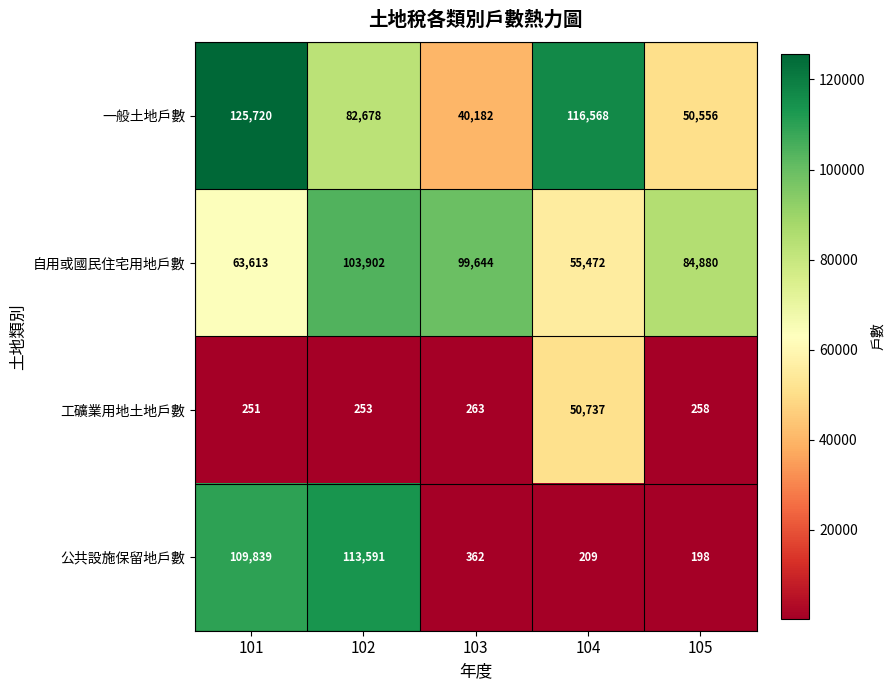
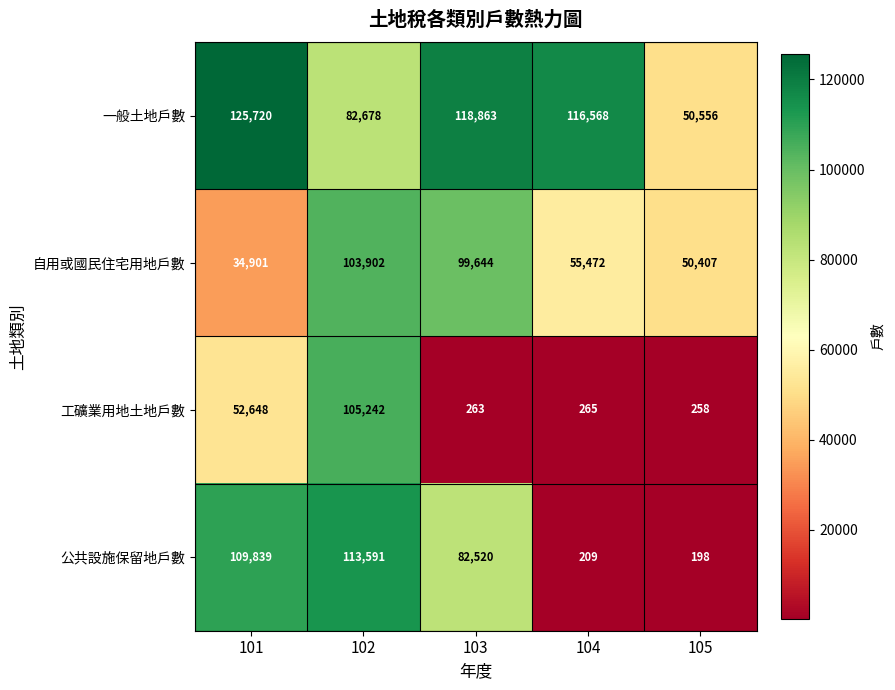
  {
    "一般土地戶數": {
      "101": "125,720",
      "102": "82,678",
-     "103": "40,182",
+     "103": "118,863",
      "104": "116,568",
      "105": "50,556"
    },
    "自用或國民住宅用地戶數": {
-     "101": "63,613",
+     "101": "34,901",
      "102": "103,902",
      "103": "99,644",
      "104": "55,472",
-     "105": "84,880"
+     "105": "50,407"
    },
    "工礦業用地土地戶數": {
-     "101": "251",
-     "102": "253",
+     "101": "52,648",
+     "102": "105,242",
      "103": "263",
-     "104": "50,737",
+     "104": "265",
      "105": "258"
    },
    "公共設施保留地戶數": {
      "101": "109,839",
      "102": "113,591",
-     "103": "362",
+     "103": "82,520",
      "104": "209",
      "105": "198"
    }
  }
